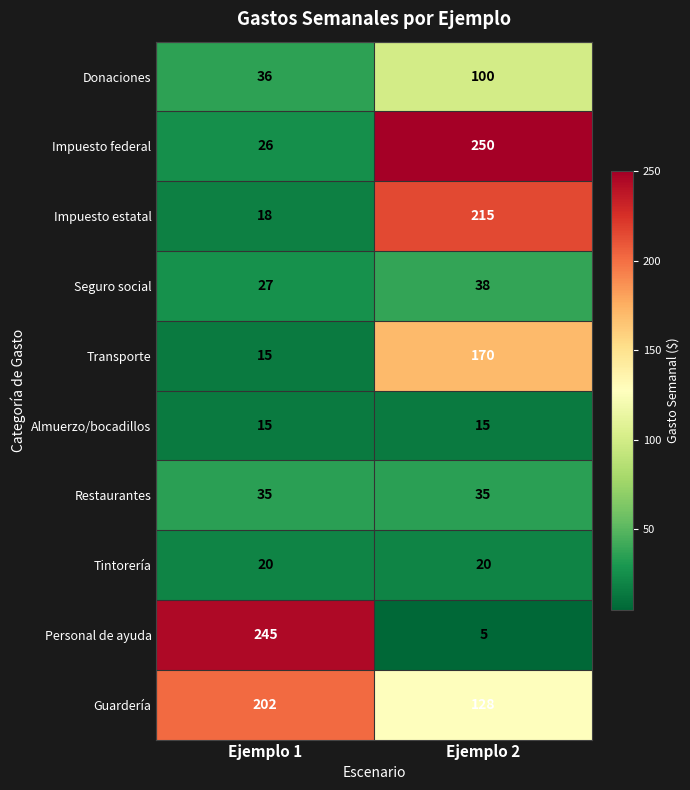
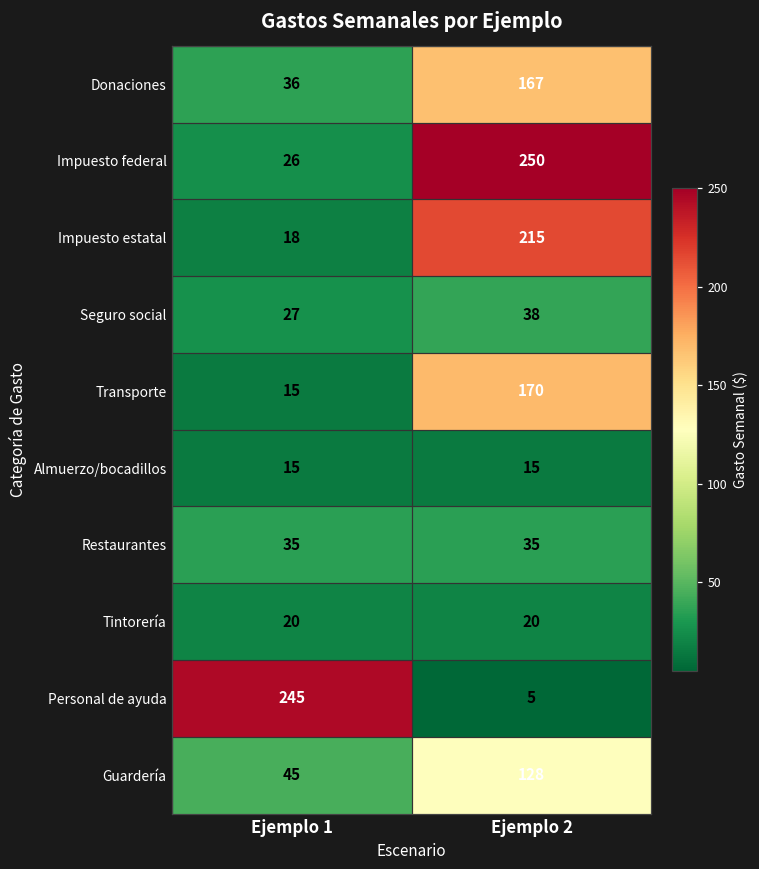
  {
    "Donaciones": {
      "Ejemplo 1": 36,
-     "Ejemplo 2": 100
+     "Ejemplo 2": 167
    },
    "Impuesto federal": {
      "Ejemplo 1": 26,
      "Ejemplo 2": 250
    },
    "Impuesto estatal": {
      "Ejemplo 1": 18,
      "Ejemplo 2": 215
    },
    "Seguro social": {
      "Ejemplo 1": 27,
      "Ejemplo 2": 38
    },
    "Transporte": {
      "Ejemplo 1": 15,
      "Ejemplo 2": 170
    },
    "Almuerzo/bocadillos": {
      "Ejemplo 1": 15,
      "Ejemplo 2": 15
    },
    "Restaurantes": {
      "Ejemplo 1": 35,
      "Ejemplo 2": 35
    },
    "Tintorería": {
      "Ejemplo 1": 20,
      "Ejemplo 2": 20
    },
    "Personal de ayuda": {
      "Ejemplo 1": 245,
      "Ejemplo 2": 5
    },
    "Guardería": {
-     "Ejemplo 1": 202,
+     "Ejemplo 1": 45,
      "Ejemplo 2": 128
    }
  }
